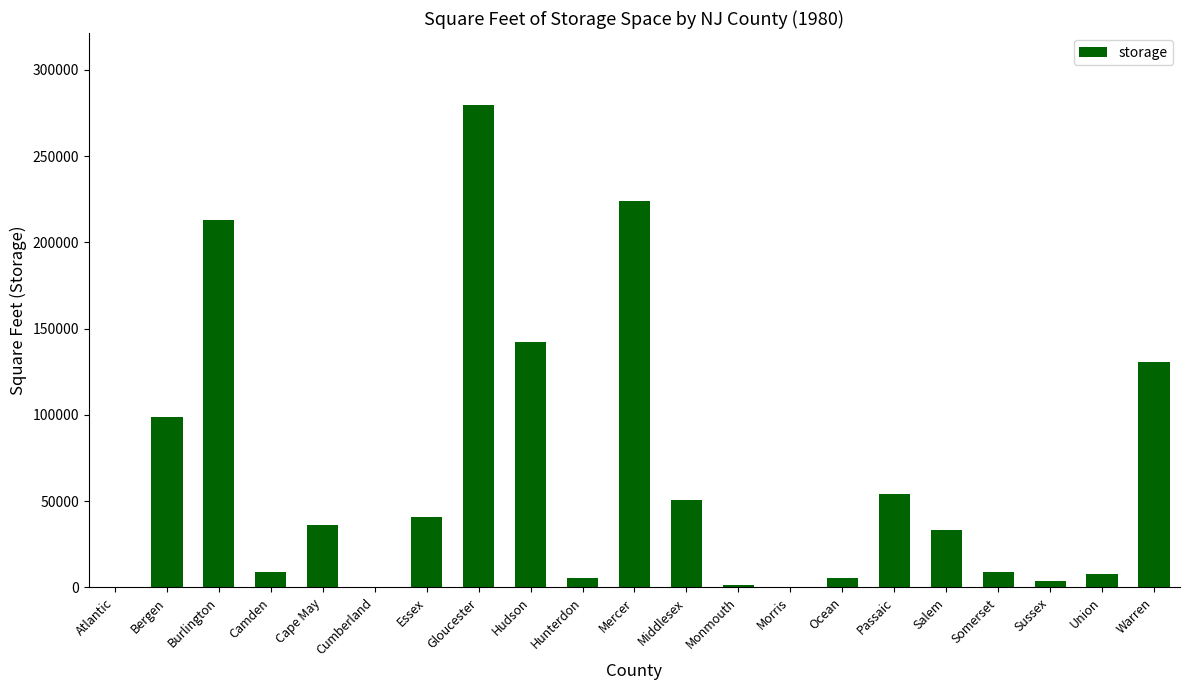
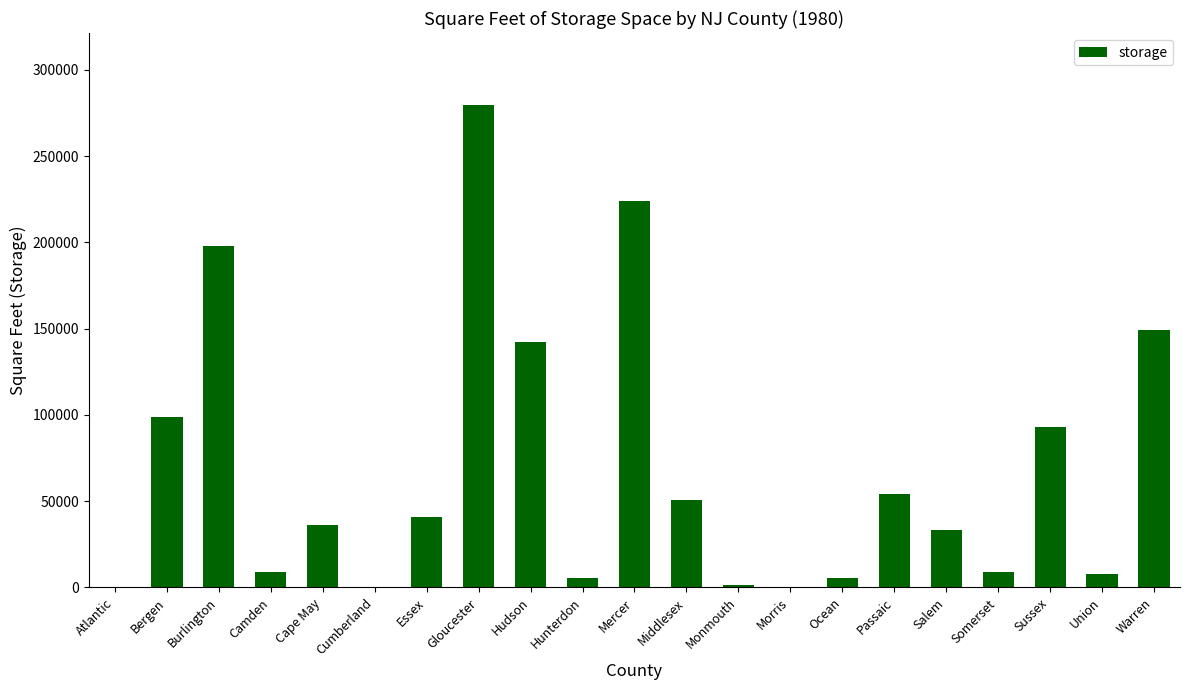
  {
    "Bergen": 99000,
-   "Burlington": 213000,
+   "Burlington": 198000,
    "Camden": 9000,
    "Cape May": 36000,
    "Cumberland": 0,
    "Essex": 41000,
    "Gloucester": 280000,
    "Hudson": 142000,
    "Hunterdon": 6000,
    "Mercer": 224000,
    "Middlesex": 51000,
    "Morris": 0,
    "Ocean": 5000,
    "Passaic": 54000,
    "Salem": 33000,
    "Somerset": 9000,
-   "Sussex": 4000,
+   "Sussex": 93000,
    "Union": 8000,
-   "Warren": 131000
+   "Warren": 149000
  }
